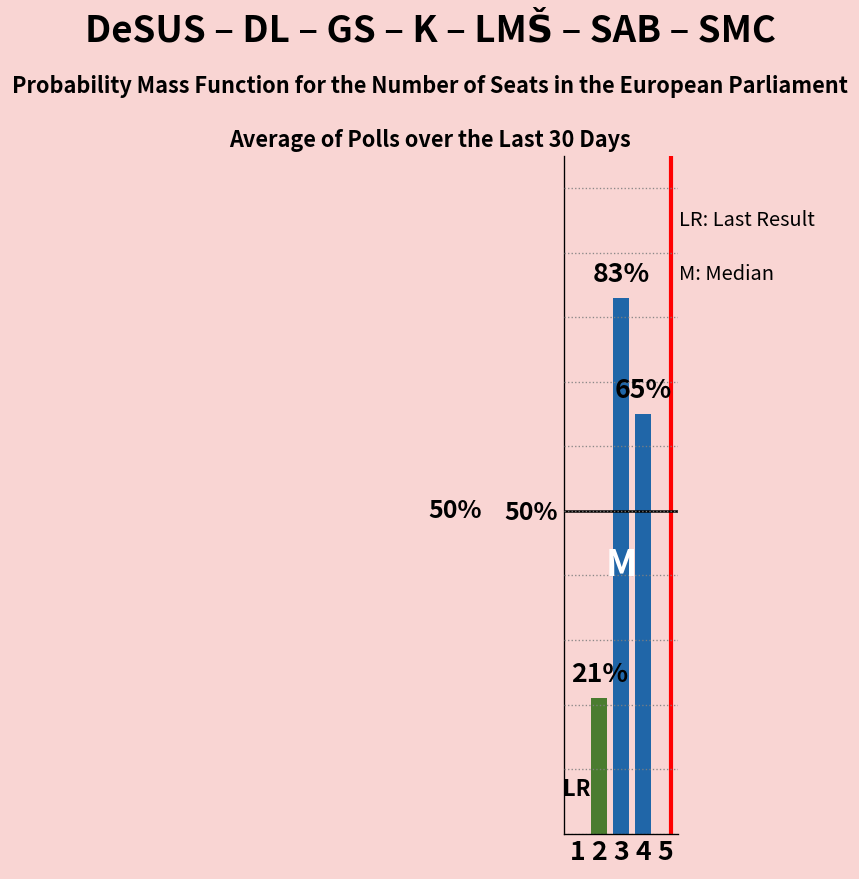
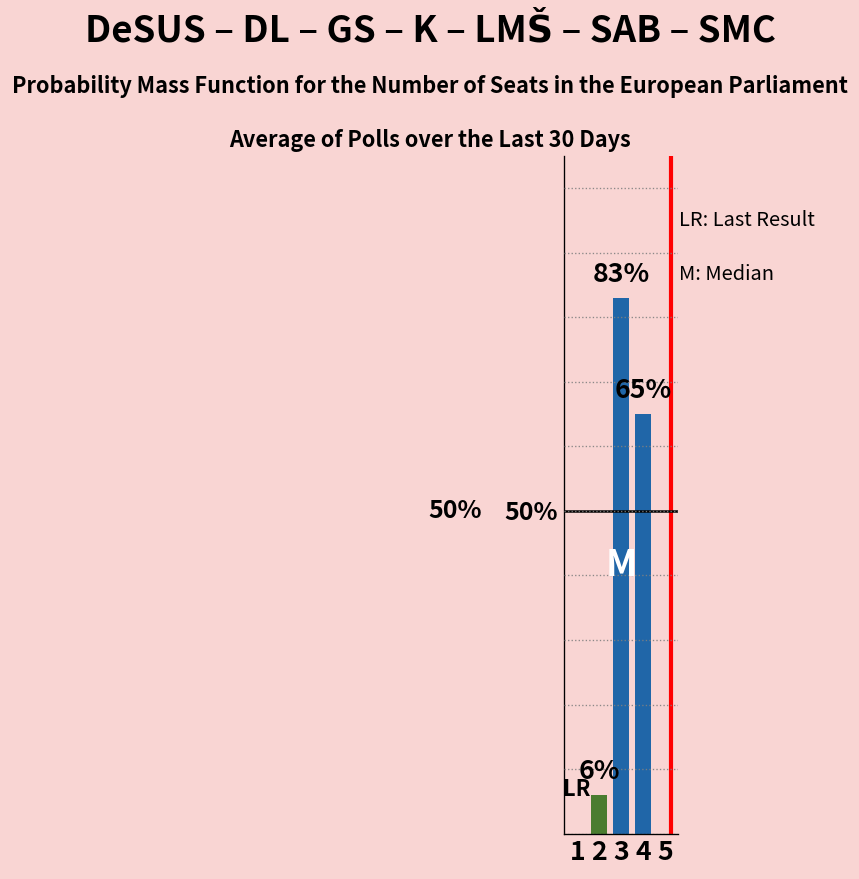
  {
-   "2": "21%",
+   "2": "6%",
    "3": "83%",
    "4": "65%"
  }
